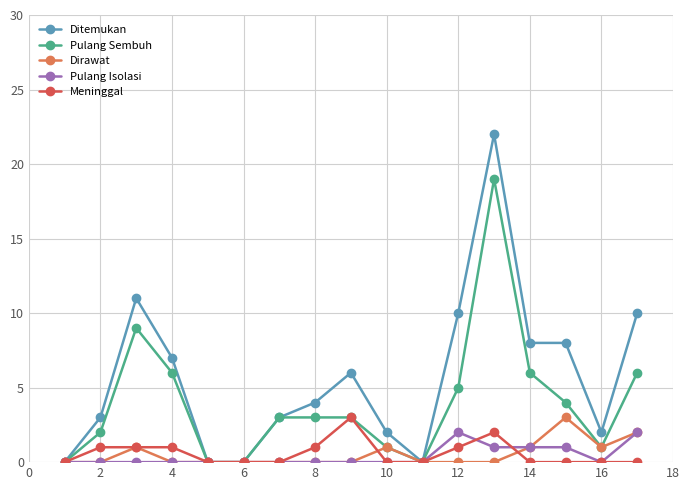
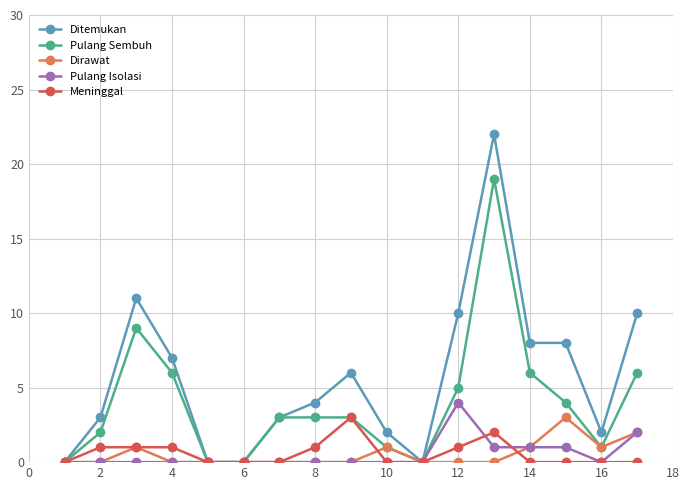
  {
    "Pulang Isolasi": {
-     "12": 2
+     "12": 4
    }
  }
